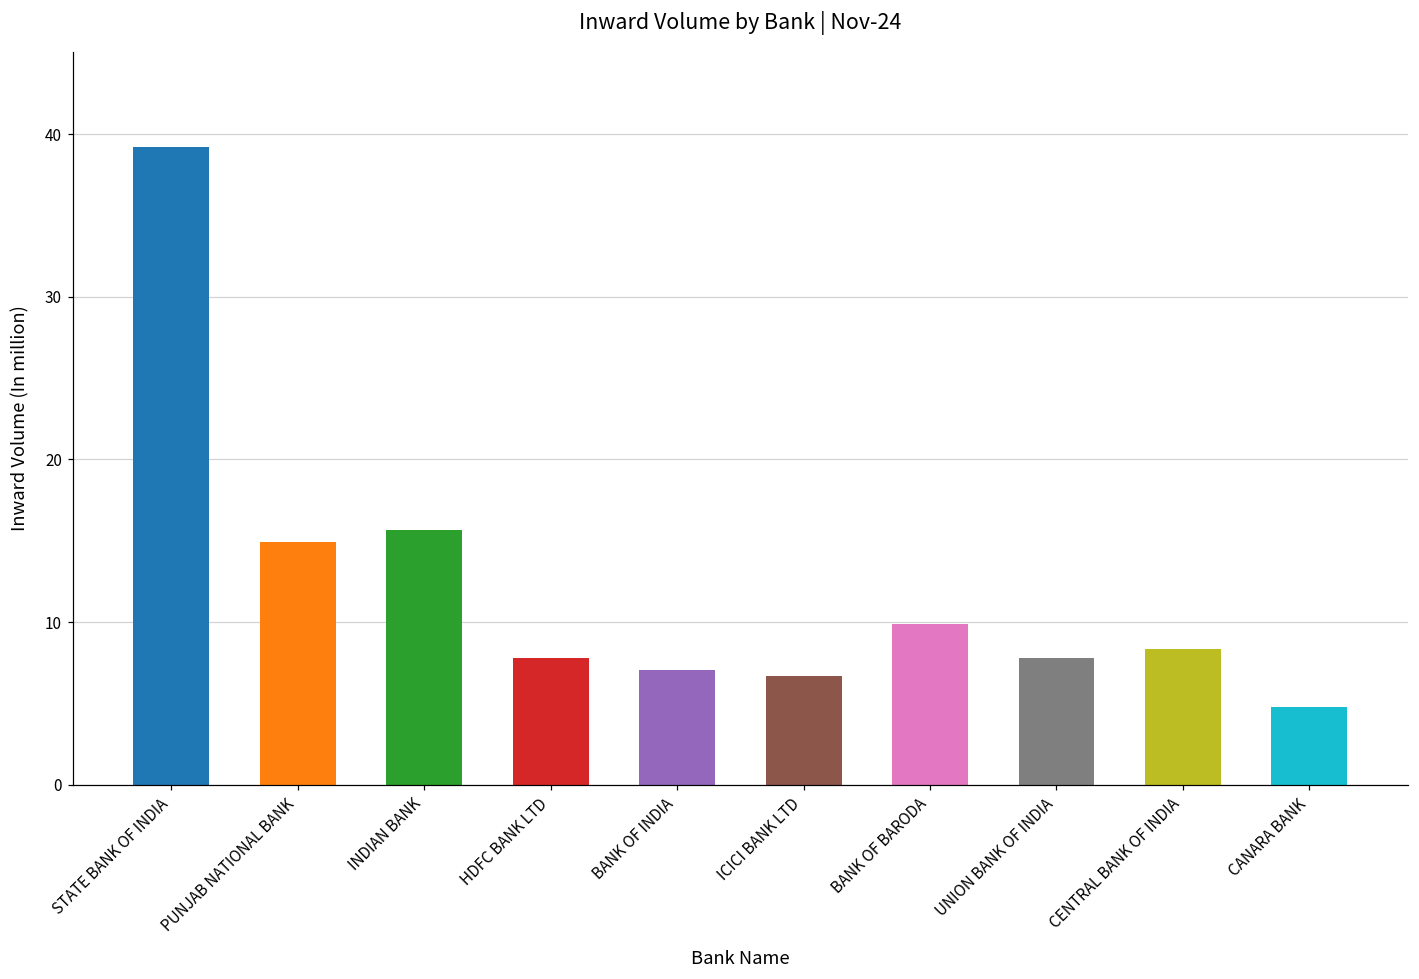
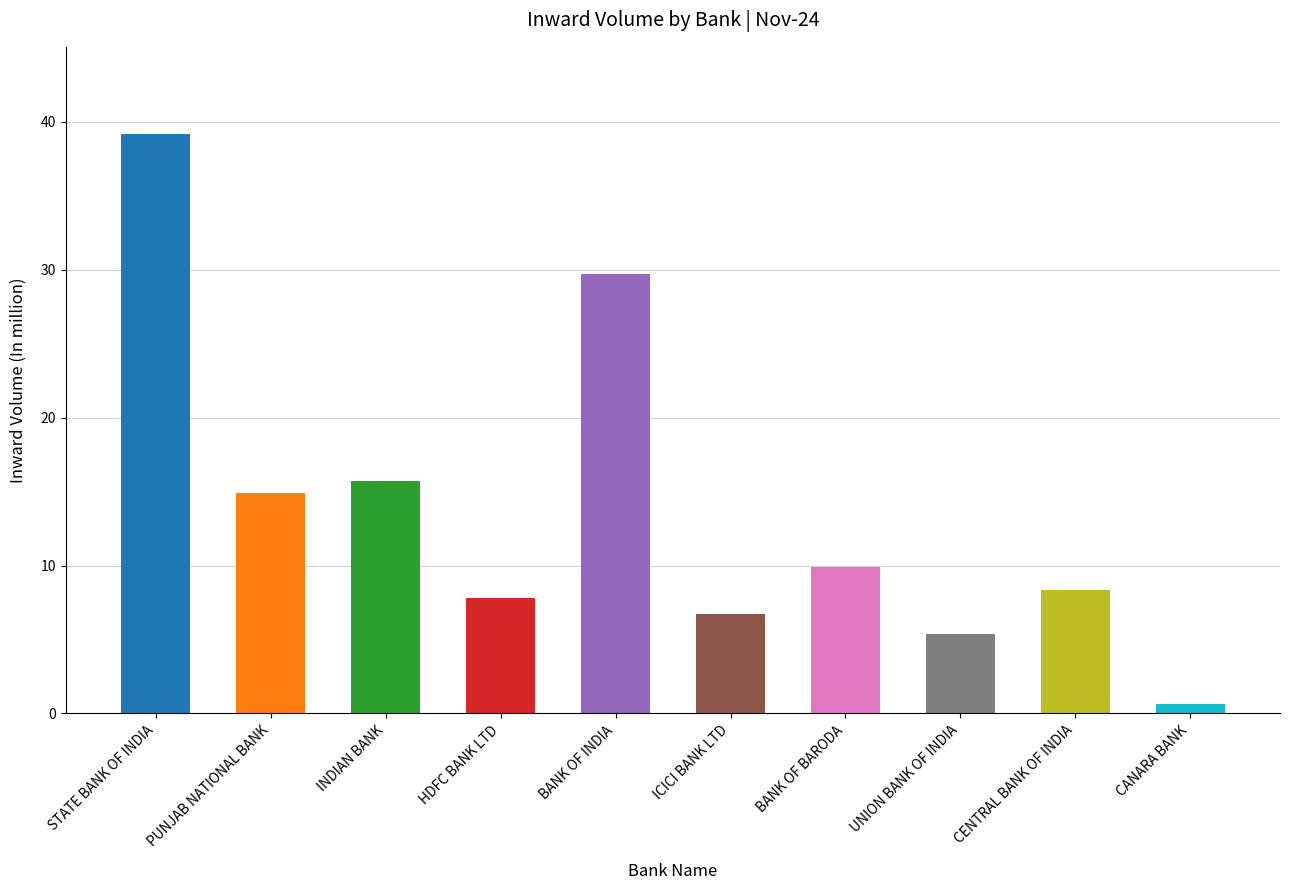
  {
    "STATE BANK OF INDIA": 39.2,
    "PUNJAB NATIONAL BANK": 14.9,
    "INDIAN BANK": 15.7,
    "HDFC BANK LTD": 7.8,
-   "BANK OF INDIA": 7.1,
+   "BANK OF INDIA": 29.7,
    "ICICI BANK LTD": 6.7,
    "BANK OF BARODA": 9.9,
-   "UNION BANK OF INDIA": 7.8,
+   "UNION BANK OF INDIA": 5.4,
    "CENTRAL BANK OF INDIA": 8.3,
-   "CANARA BANK": 4.8
+   "CANARA BANK": 0.6
  }
